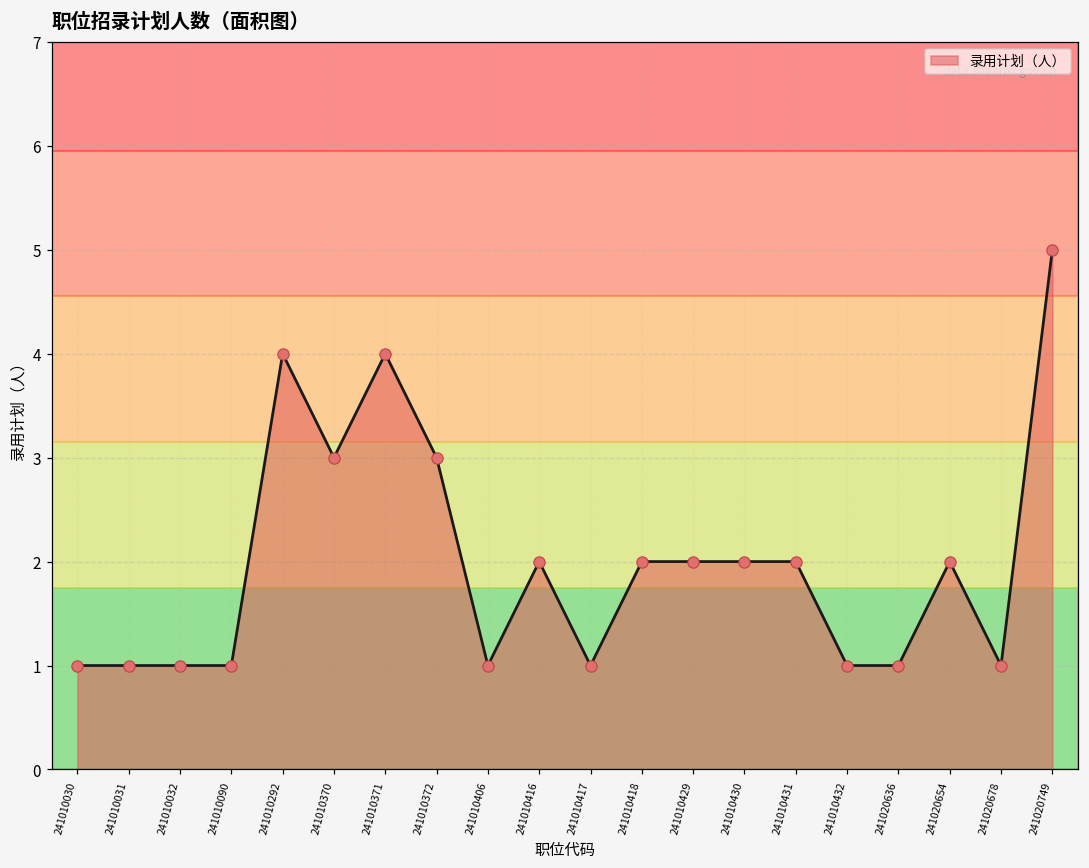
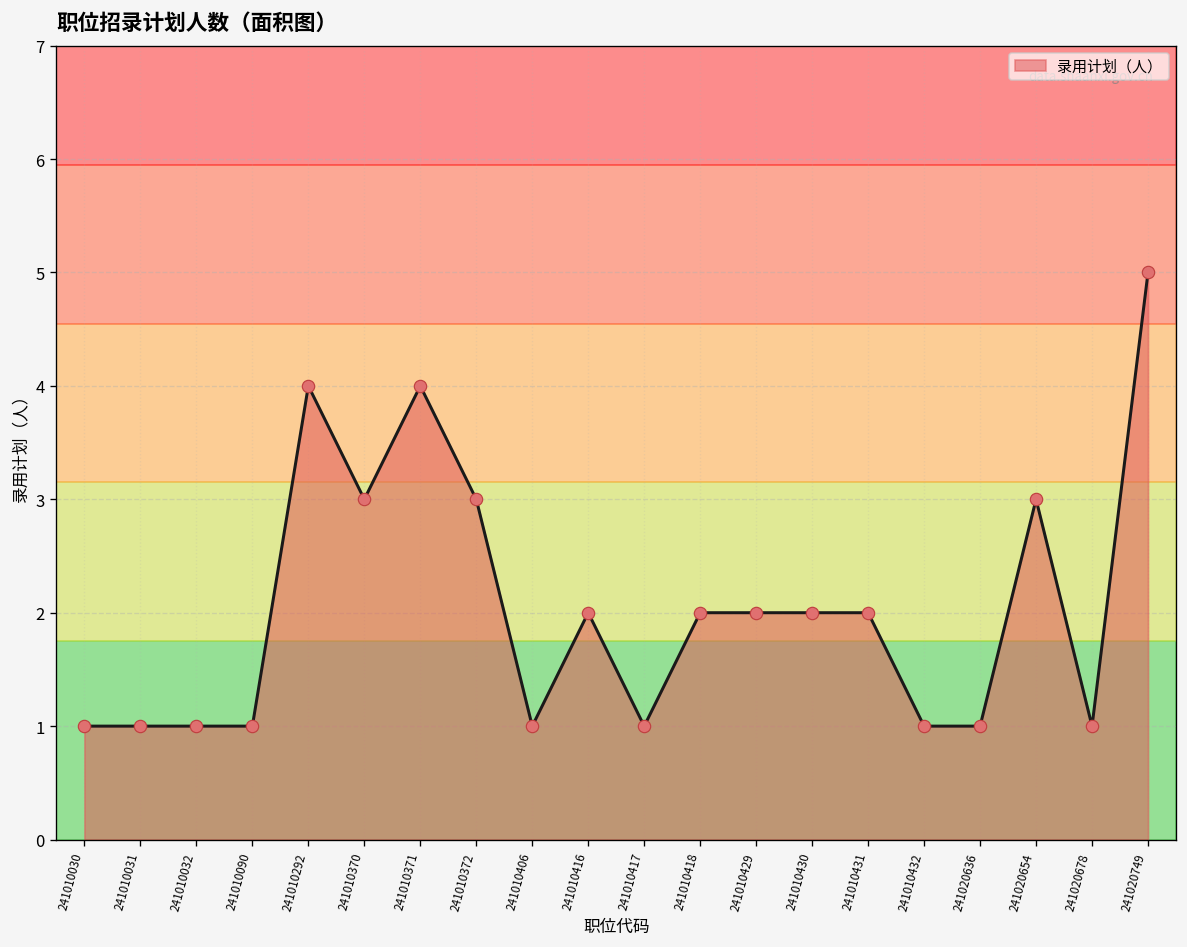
  {
    "241010030": 1,
    "241010031": 1,
    "241010032": 1,
    "241010090": 1,
    "241010292": 4,
    "241010370": 3,
    "241010371": 4,
    "241010372": 3,
    "241010406": 1,
    "241010416": 2,
    "241010417": 1,
    "241010418": 2,
    "241010429": 2,
    "241010430": 2,
    "241010431": 2,
    "241010432": 1,
    "241020636": 1,
-   "241020654": 2,
+   "241020654": 3,
    "241020678": 1,
    "241020749": 5
  }
